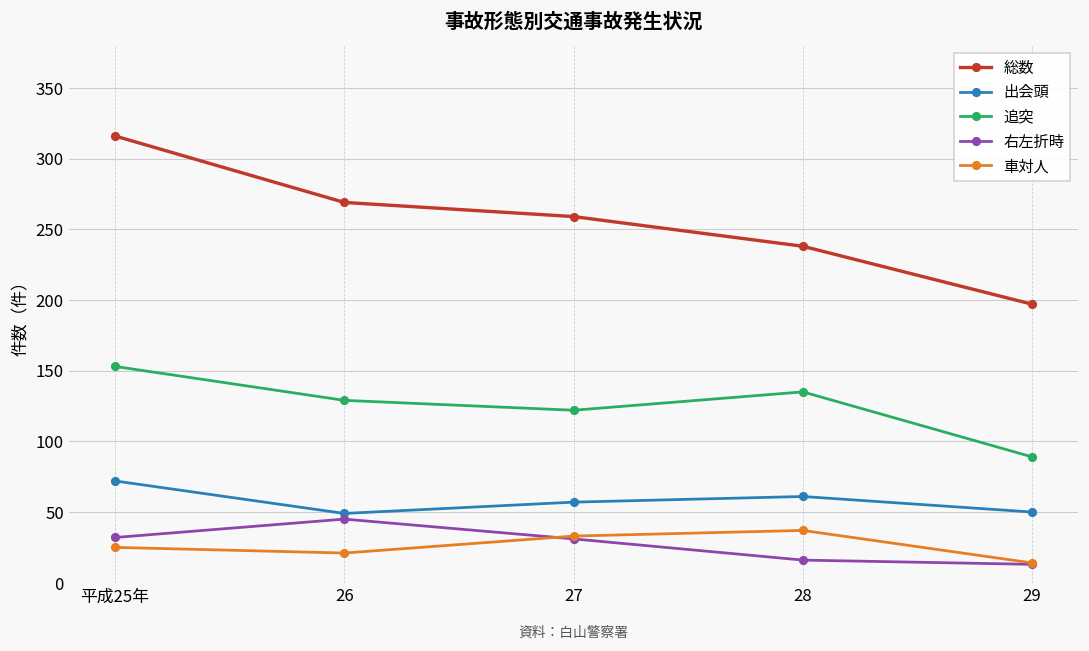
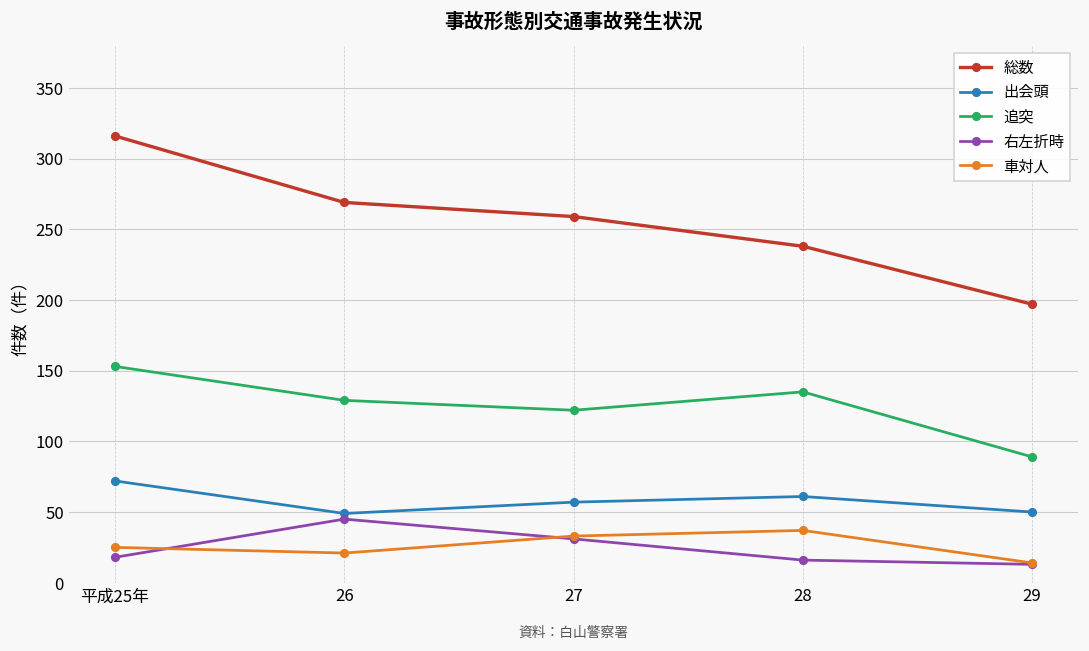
  {
    "総数": {
      "平成25年": 316,
      "26": 269,
      "27": 259,
      "28": 238,
      "29": 197
    },
    "出会頭": {
      "平成25年": 72,
      "26": 49,
      "27": 57,
      "28": 61,
      "29": 50
    },
    "追突": {
      "平成25年": 153,
      "26": 129,
      "27": 122,
      "28": 135,
      "29": 89
    },
    "右左折時": {
-     "平成25年": 32,
+     "平成25年": 18,
      "26": 45,
      "27": 31,
      "28": 16
    },
    "車対人": {
      "平成25年": 25,
      "26": 21,
      "27": 33,
      "28": 37
    }
  }
